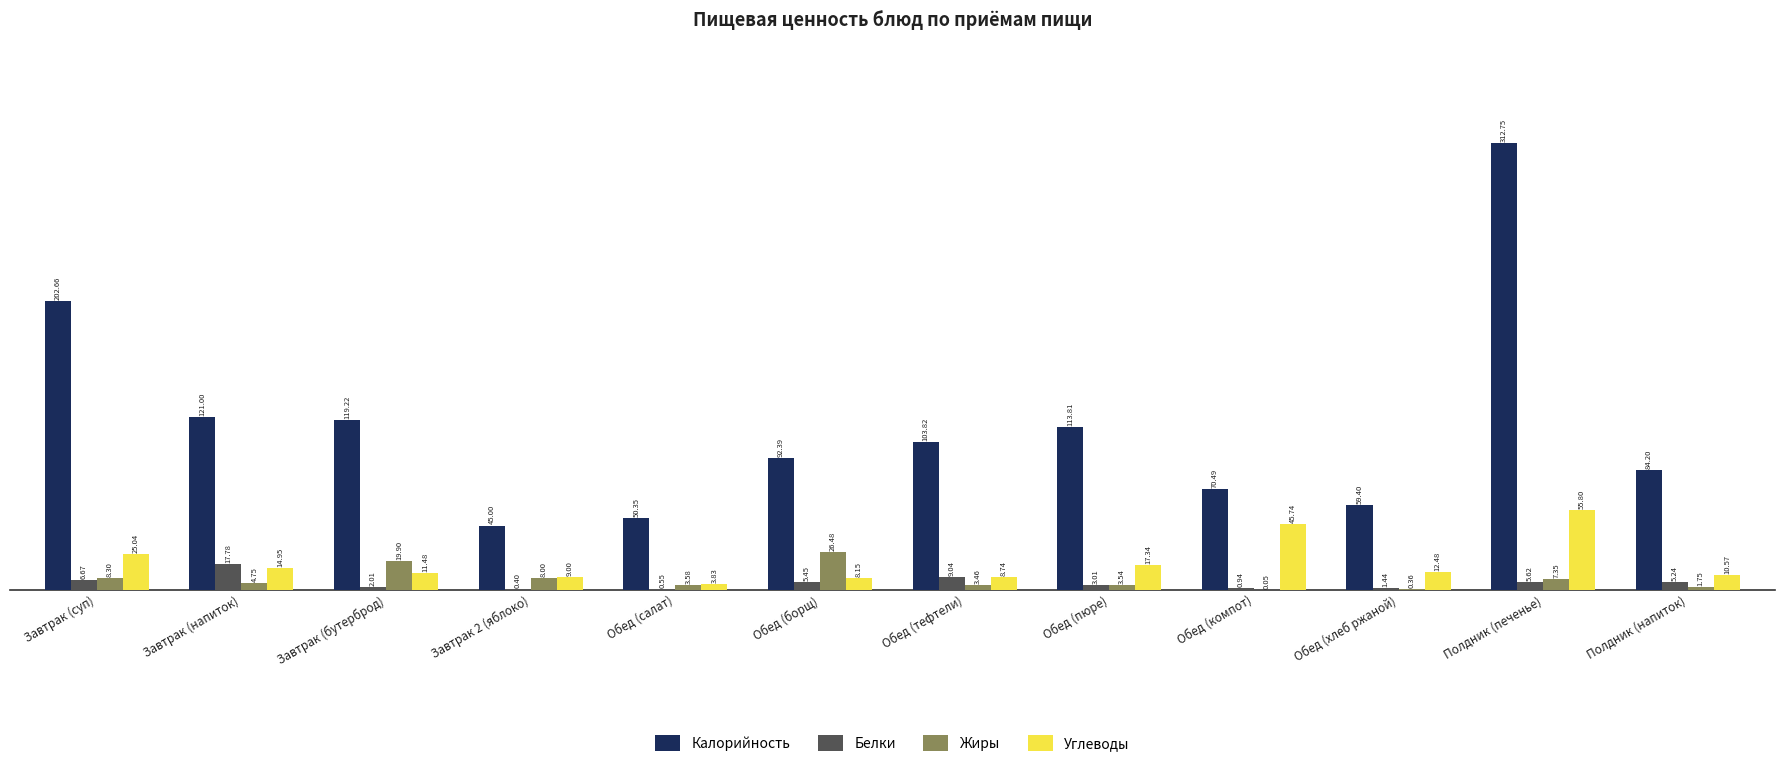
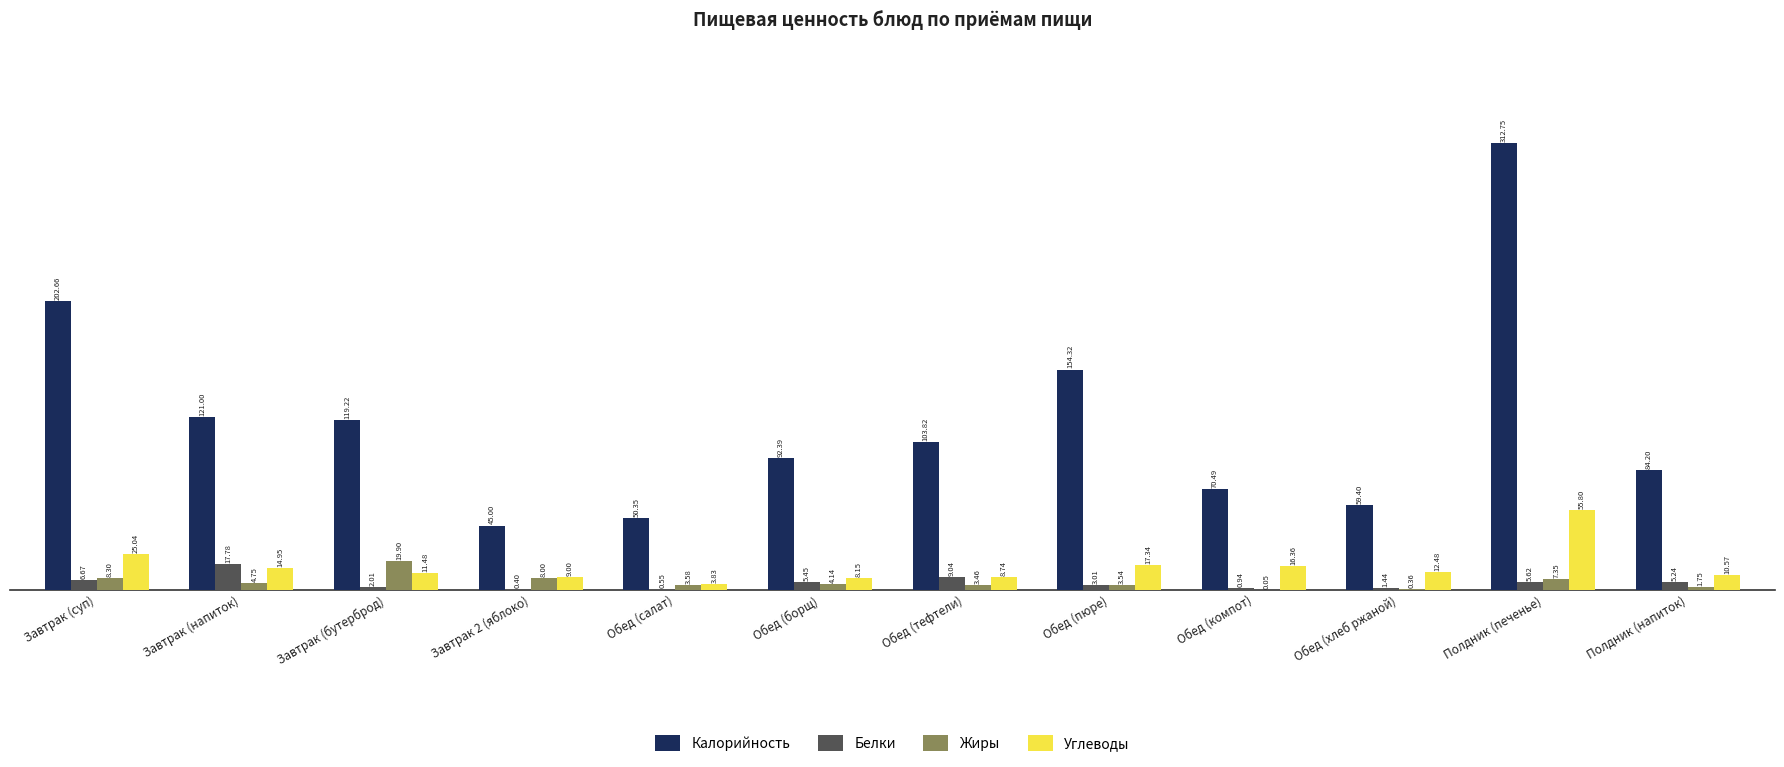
  {
    "Калорийность": {
      "Завтрак (суп)": 202.66,
      "Завтрак (напиток)": 121.00,
      "Завтрак (бутерброд)": 119.22,
      "Завтрак 2 (яблоко)": 45.00,
      "Обед (салат)": 50.35,
      "Обед (борщ)": 92.39,
      "Обед (тефтели)": 103.82,
-     "Обед (пюре)": 113.81,
+     "Обед (пюре)": 154.32,
      "Обед (компот)": 70.49,
      "Обед (хлеб ржаной)": 59.40,
      "Полдник (печенье)": 312.75,
      "Полдник (напиток)": 84.20
    },
    "Белки": {
      "Завтрак (суп)": 6.67,
      "Завтрак (напиток)": 17.78,
      "Завтрак (бутерброд)": 2.01,
      "Завтрак 2 (яблоко)": 0.40,
      "Обед (салат)": 0.55,
      "Обед (борщ)": 5.45,
      "Обед (тефтели)": 9.04,
      "Обед (пюре)": 3.01,
      "Обед (компот)": 0.94,
      "Обед (хлеб ржаной)": 1.44,
      "Полдник (печенье)": 5.62,
      "Полдник (напиток)": 5.24
    },
    "Жиры": {
      "Завтрак (суп)": 8.30,
      "Завтрак (напиток)": 4.75,
      "Завтрак (бутерброд)": 19.90,
      "Завтрак 2 (яблоко)": 8.00,
      "Обед (салат)": 3.58,
-     "Обед (борщ)": 26.48,
+     "Обед (борщ)": 4.14,
      "Обед (тефтели)": 3.46,
      "Обед (пюре)": 3.54,
      "Обед (компот)": 0.05,
      "Обед (хлеб ржаной)": 0.36,
      "Полдник (печенье)": 7.35,
      "Полдник (напиток)": 1.75
    },
    "Углеводы": {
      "Завтрак (суп)": 25.04,
      "Завтрак (напиток)": 14.95,
      "Завтрак (бутерброд)": 11.48,
      "Завтрак 2 (яблоко)": 9.00,
      "Обед (салат)": 3.83,
      "Обед (борщ)": 8.15,
      "Обед (тефтели)": 8.74,
      "Обед (пюре)": 17.34,
-     "Обед (компот)": 45.74,
+     "Обед (компот)": 16.36,
      "Обед (хлеб ржаной)": 12.48,
      "Полдник (печенье)": 55.80,
      "Полдник (напиток)": 10.57
    }
  }
